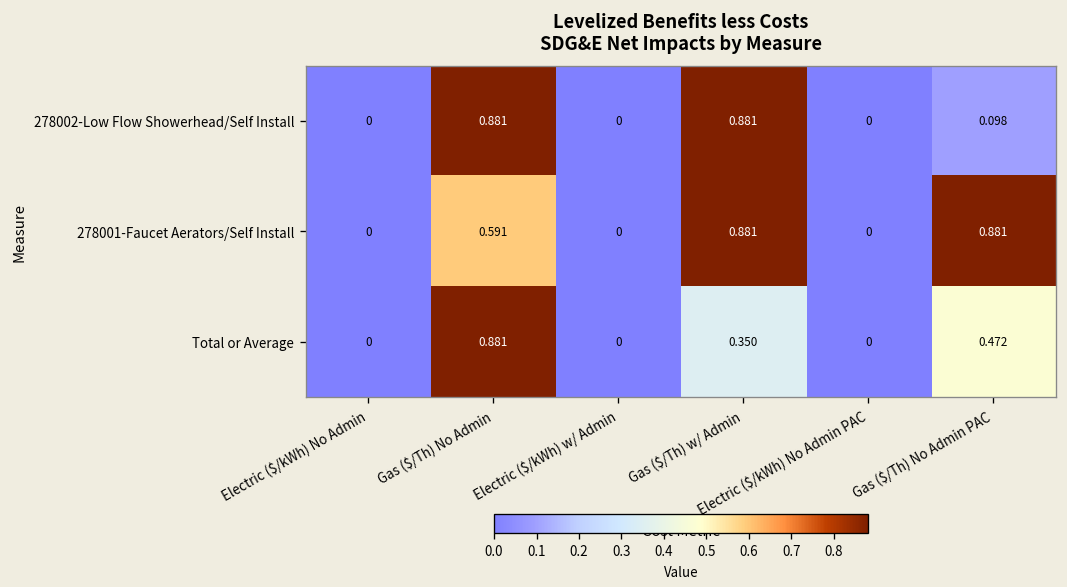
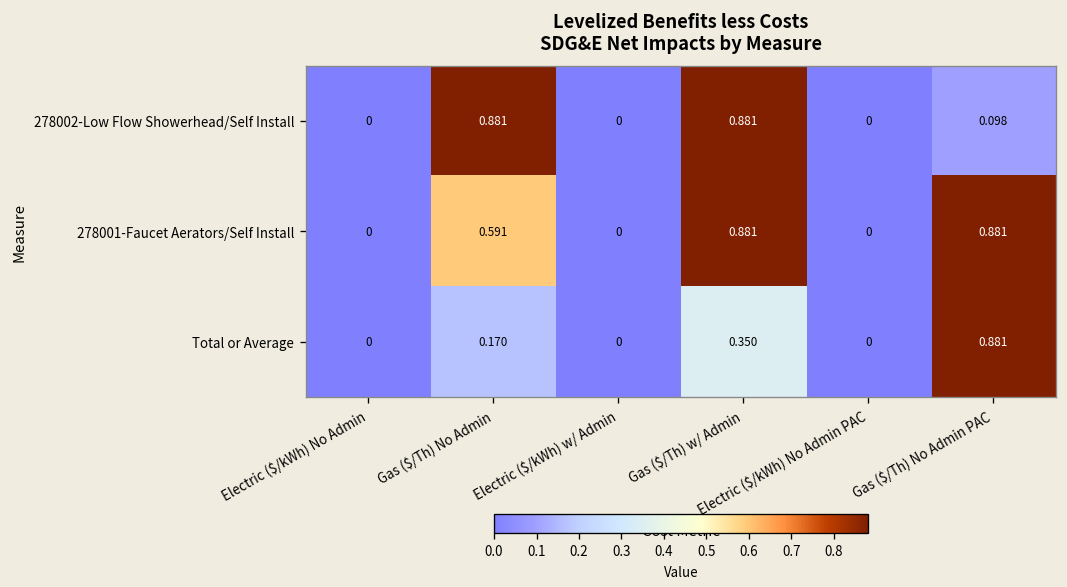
  {
    "278002-Low Flow Showerhead/Self Install": {
      "Electric ($/kWh) No Admin": 0,
      "Gas ($/Th) No Admin": 0.881,
      "Electric ($/kWh) w/ Admin": 0,
      "Gas ($/Th) w/ Admin": 0.881,
      "Electric ($/kWh) No Admin PAC": 0,
      "Gas ($/Th) No Admin PAC": 0.098
    },
    "278001-Faucet Aerators/Self Install": {
      "Electric ($/kWh) No Admin": 0,
      "Gas ($/Th) No Admin": 0.591,
      "Electric ($/kWh) w/ Admin": 0,
      "Gas ($/Th) w/ Admin": 0.881,
      "Electric ($/kWh) No Admin PAC": 0,
      "Gas ($/Th) No Admin PAC": 0.881
    },
    "Total or Average": {
      "Electric ($/kWh) No Admin": 0,
-     "Gas ($/Th) No Admin": 0.881,
+     "Gas ($/Th) No Admin": 0.170,
      "Electric ($/kWh) w/ Admin": 0,
      "Gas ($/Th) w/ Admin": 0.350,
      "Electric ($/kWh) No Admin PAC": 0,
-     "Gas ($/Th) No Admin PAC": 0.472
+     "Gas ($/Th) No Admin PAC": 0.881
    }
  }
